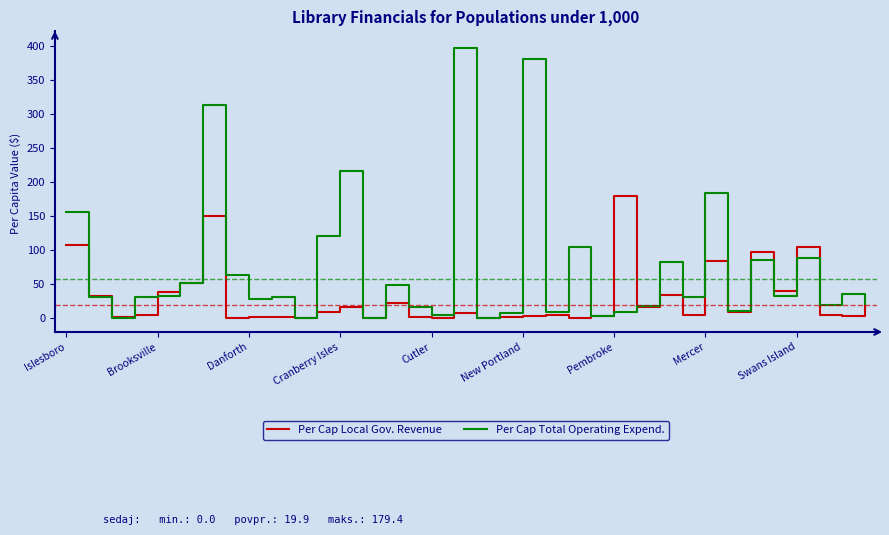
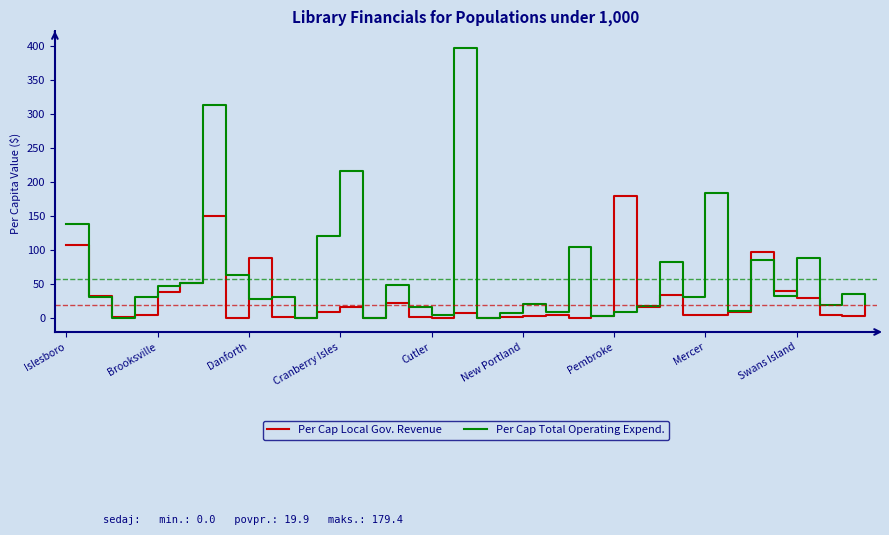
  {
    "Per Cap Local Gov. Revenue": {
      "Islesboro": 110,
      "Brooksville": 40,
-     "Danforth": 0,
+     "Danforth": 90,
      "Cranberry Isles": 20,
      "Cutler": 0,
      "New Portland": 0,
      "Pembroke": 180,
-     "Mercer": 80,
-     "Swans Island": 110
+     "Mercer": 10,
+     "Swans Island": 30
    },
    "Per Cap Total Operating Expend.": {
-     "Islesboro": 160,
-     "Brooksville": 30,
+     "Islesboro": 140,
+     "Brooksville": 50,
      "Danforth": 30,
      "Cranberry Isles": 220,
      "Cutler": 0,
-     "New Portland": 380,
+     "New Portland": 20,
      "Pembroke": 10,
      "Mercer": 180,
      "Swans Island": 90
    }
  }
